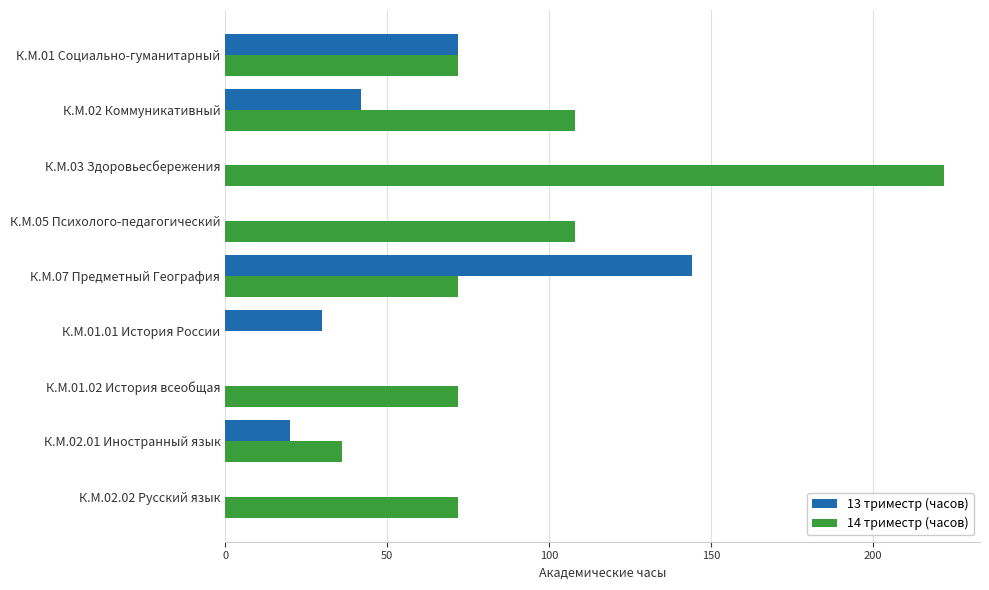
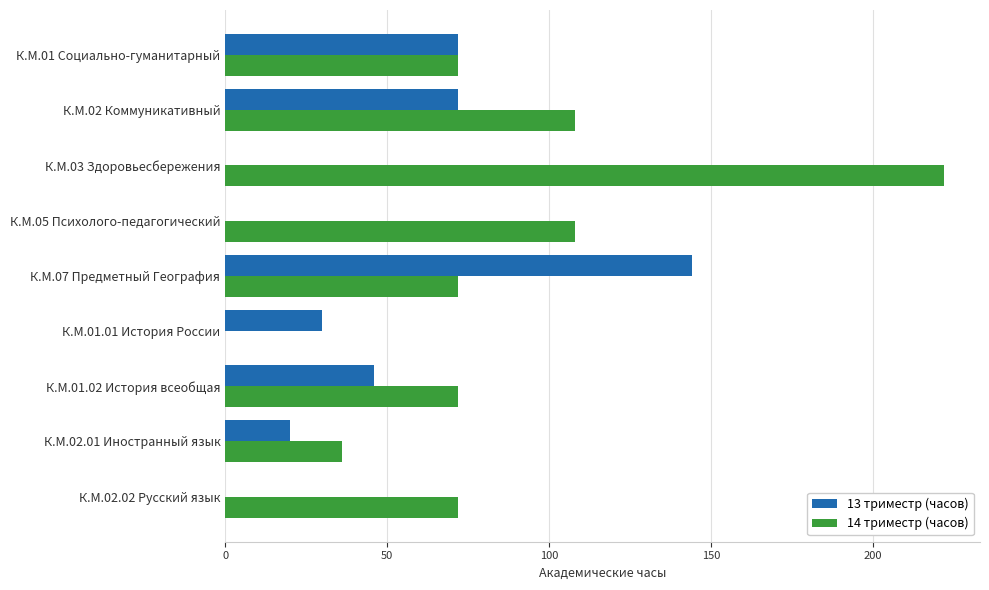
  {
    "13 триместр (часов)": {
      "К.М.01 Социально-гуманитарный": 72,
-     "К.М.02 Коммуникативный": 42,
+     "К.М.02 Коммуникативный": 72,
      "К.М.03 Здоровьесбережения": 0,
      "К.М.05 Психолого-педагогический": 0,
      "К.М.07 Предметный География": 144,
      "К.М.01.01 История России": 30,
-     "К.М.01.02 История всеобщая": 0,
+     "К.М.01.02 История всеобщая": 46,
      "К.М.02.01 Иностранный язык": 20,
      "К.М.02.02 Русский язык": 0
    },
    "14 триместр (часов)": {
      "К.М.01 Социально-гуманитарный": 72,
      "К.М.02 Коммуникативный": 108,
      "К.М.03 Здоровьесбережения": 222,
      "К.М.05 Психолого-педагогический": 108,
      "К.М.07 Предметный География": 72,
      "К.М.01.01 История России": 0,
      "К.М.01.02 История всеобщая": 72,
      "К.М.02.01 Иностранный язык": 36,
      "К.М.02.02 Русский язык": 72
    }
  }
